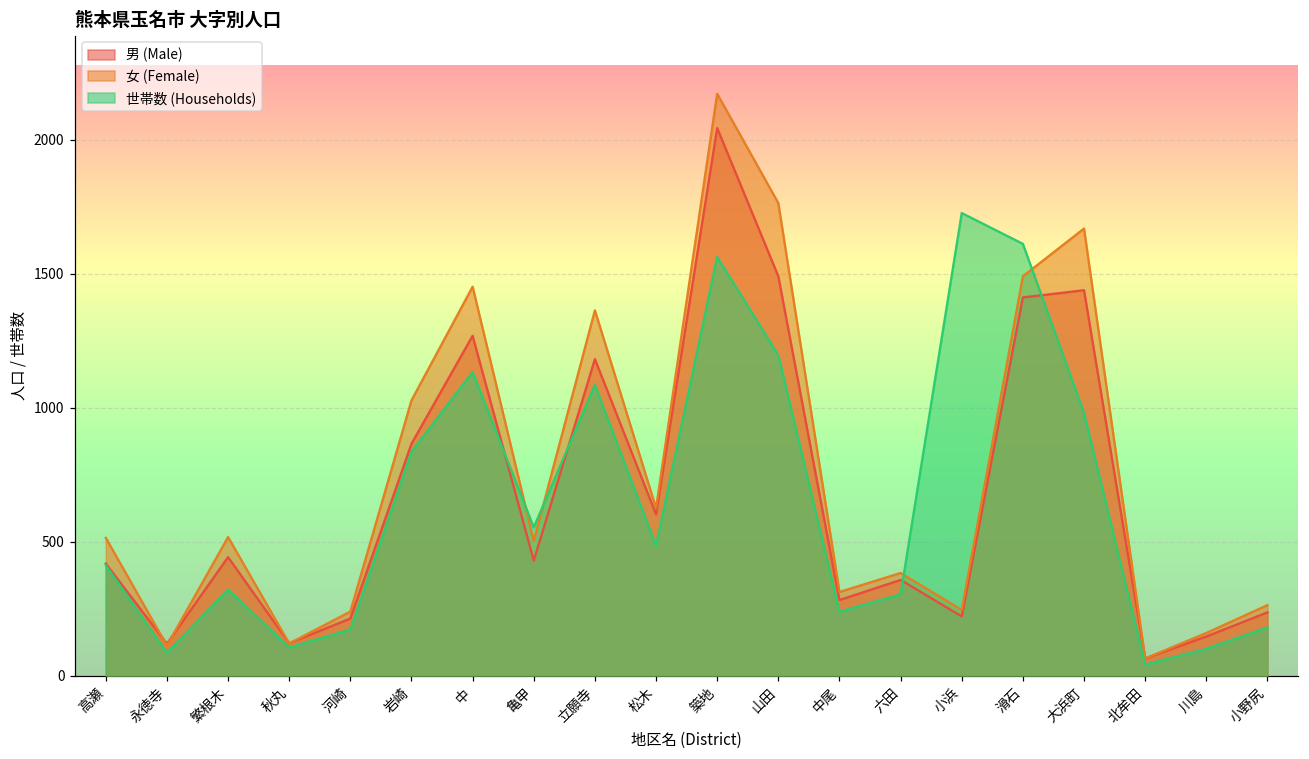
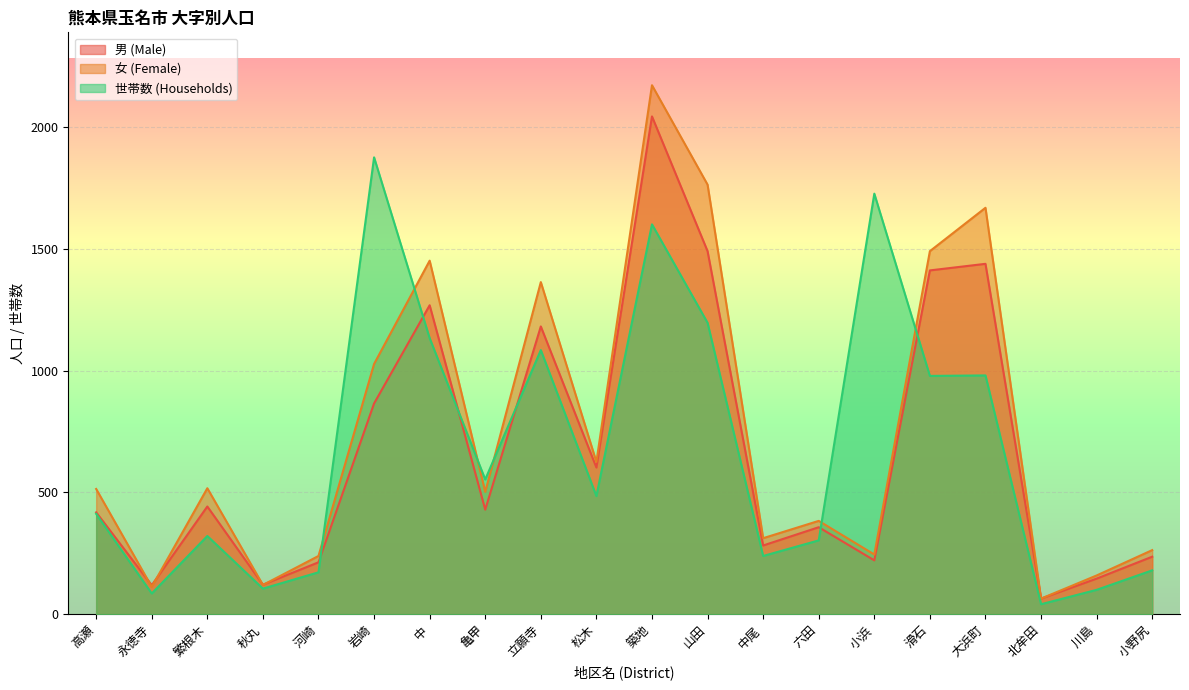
  {
    "世帯数 (Households)": {
      "永徳寺": 90,
      "繁根木": 320,
      "秋丸": 110,
      "河崎": 170,
-     "岩崎": 840,
+     "岩崎": 1880,
      "中": 1130,
      "亀甲": 550,
      "立願寺": 1080,
      "松木": 490,
-     "築地": 1560,
+     "築地": 1600,
      "山田": 1200,
      "中尾": 240,
      "六田": 300,
      "小浜": 1730,
-     "滑石": 1610,
+     "滑石": 980,
      "大浜町": 980,
      "北牟田": 40,
      "川島": 100,
      "小野尻": 180
    }
  }
